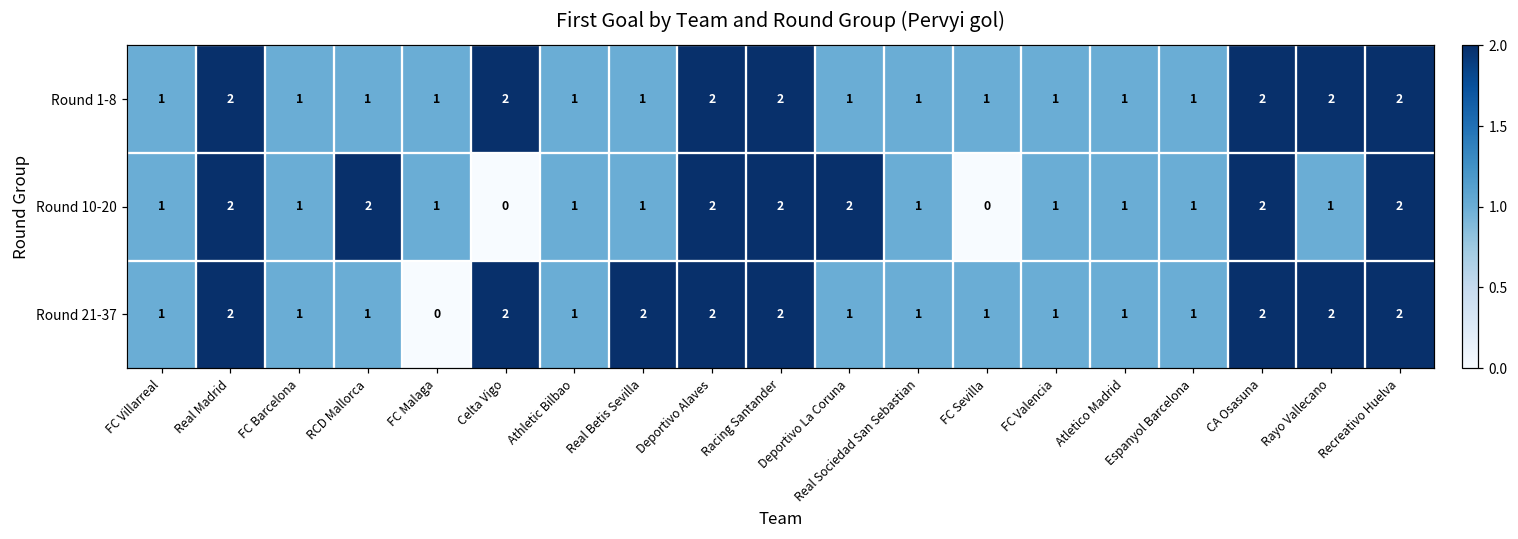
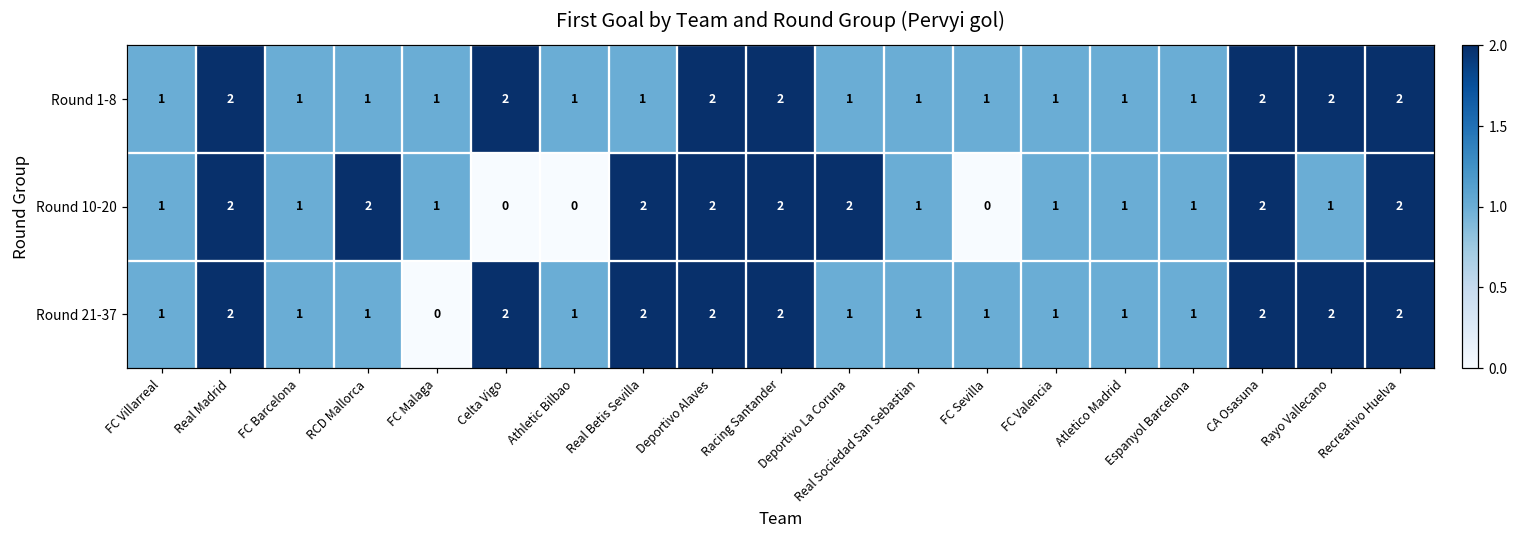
  {
    "Round 1-8": {
      "FC Villarreal": 1,
      "Real Madrid": 2,
      "FC Barcelona": 1,
      "RCD Mallorca": 1,
      "FC Malaga": 1,
      "Celta Vigo": 2,
      "Athletic Bilbao": 1,
      "Real Betis Sevilla": 1,
      "Deportivo Alaves": 2,
      "Racing Santander": 2,
      "Deportivo La Coruna": 1,
      "Real Sociedad San Sebastian": 1,
      "FC Sevilla": 1,
      "FC Valencia": 1,
      "Atletico Madrid": 1,
      "Espanyol Barcelona": 1,
      "CA Osasuna": 2,
      "Rayo Vallecano": 2,
      "Recreativo Huelva": 2
    },
    "Round 10-20": {
      "FC Villarreal": 1,
      "Real Madrid": 2,
      "FC Barcelona": 1,
      "RCD Mallorca": 2,
      "FC Malaga": 1,
      "Celta Vigo": 0,
-     "Athletic Bilbao": 1,
-     "Real Betis Sevilla": 1,
+     "Athletic Bilbao": 0,
+     "Real Betis Sevilla": 2,
      "Deportivo Alaves": 2,
      "Racing Santander": 2,
      "Deportivo La Coruna": 2,
      "Real Sociedad San Sebastian": 1,
      "FC Sevilla": 0,
      "FC Valencia": 1,
      "Atletico Madrid": 1,
      "Espanyol Barcelona": 1,
      "CA Osasuna": 2,
      "Rayo Vallecano": 1,
      "Recreativo Huelva": 2
    },
    "Round 21-37": {
      "FC Villarreal": 1,
      "Real Madrid": 2,
      "FC Barcelona": 1,
      "RCD Mallorca": 1,
      "FC Malaga": 0,
      "Celta Vigo": 2,
      "Athletic Bilbao": 1,
      "Real Betis Sevilla": 2,
      "Deportivo Alaves": 2,
      "Racing Santander": 2,
      "Deportivo La Coruna": 1,
      "Real Sociedad San Sebastian": 1,
      "FC Sevilla": 1,
      "FC Valencia": 1,
      "Atletico Madrid": 1,
      "Espanyol Barcelona": 1,
      "CA Osasuna": 2,
      "Rayo Vallecano": 2,
      "Recreativo Huelva": 2
    }
  }
